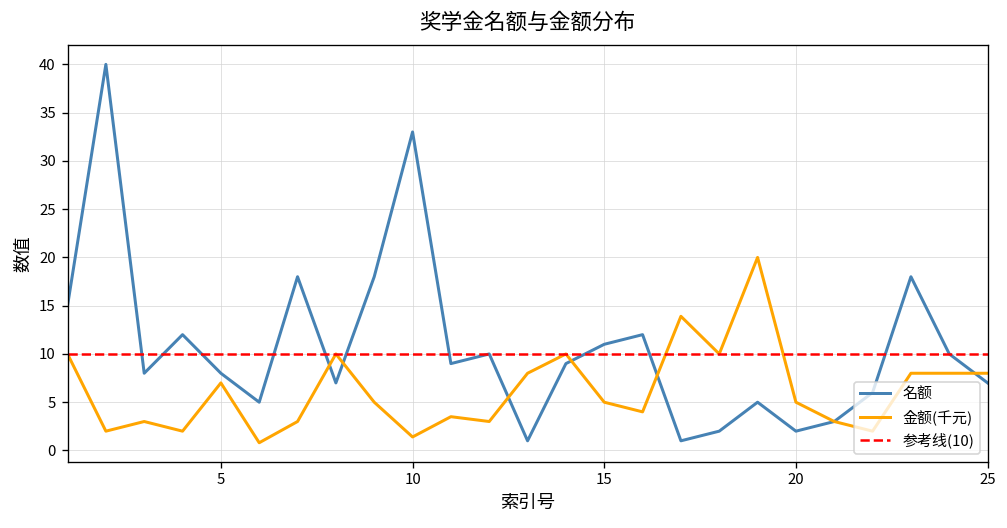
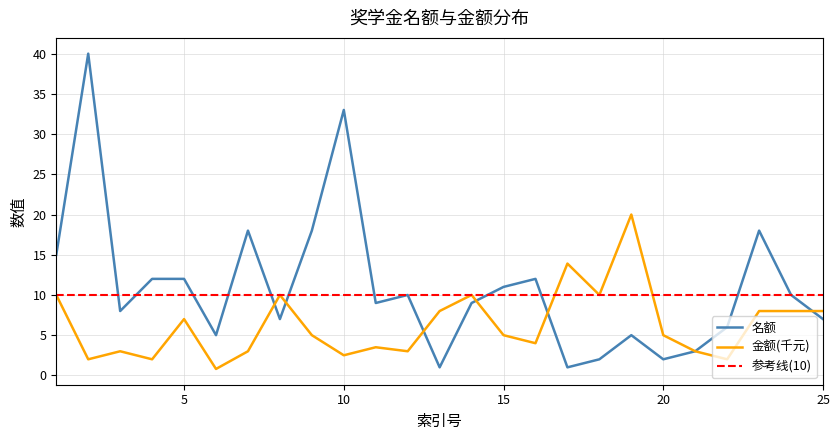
  {
    "名额": {
-     "5": 8,
+     "5": 12,
      "10": 33,
      "15": 11,
      "20": 2,
      "25": 7
    },
    "金额(千元)": {
      "5": 7,
-     "10": 1,
+     "10": 3,
      "15": 5,
      "20": 5,
      "25": 8
    },
    "参考线(10)": {
      "5": 10,
      "10": 10,
      "15": 10,
      "20": 10,
      "25": 10
    }
  }
